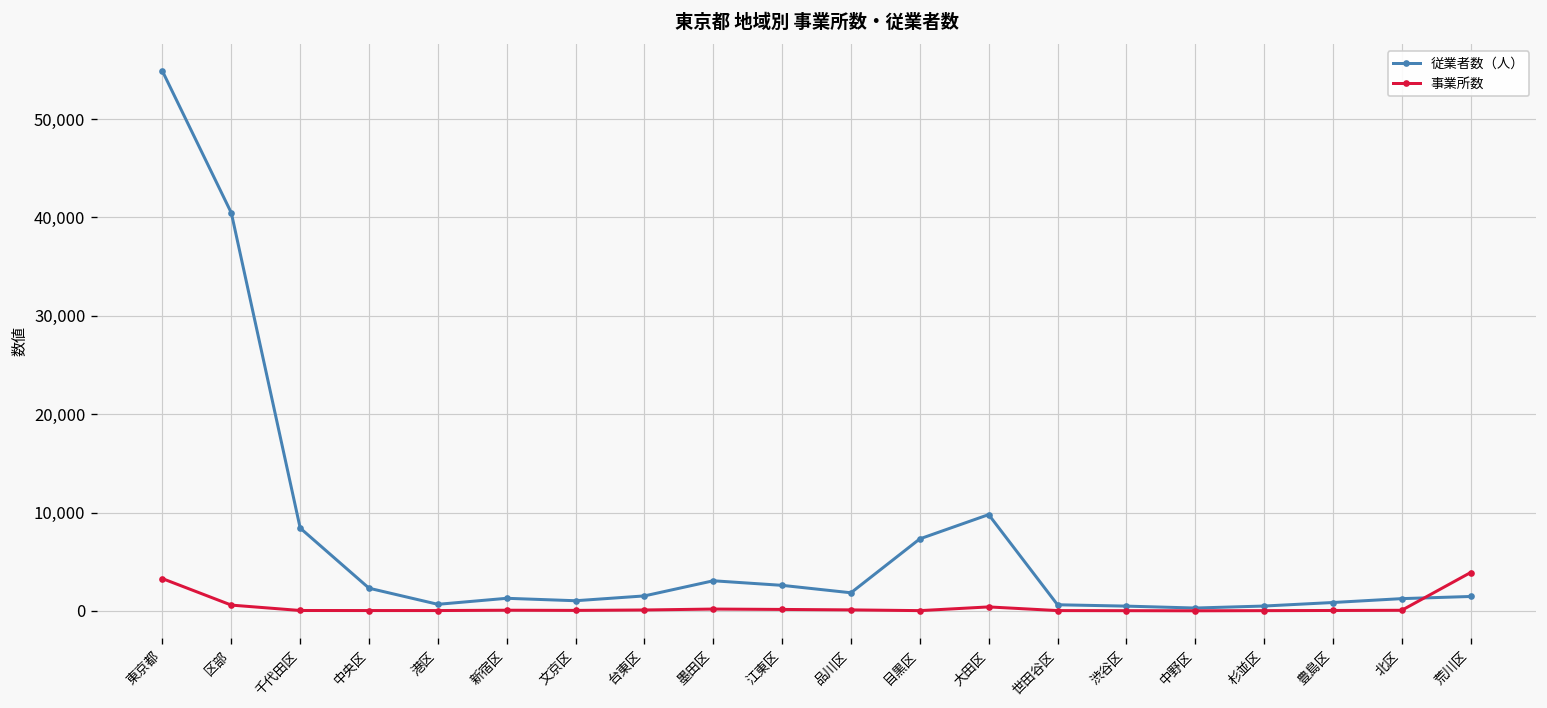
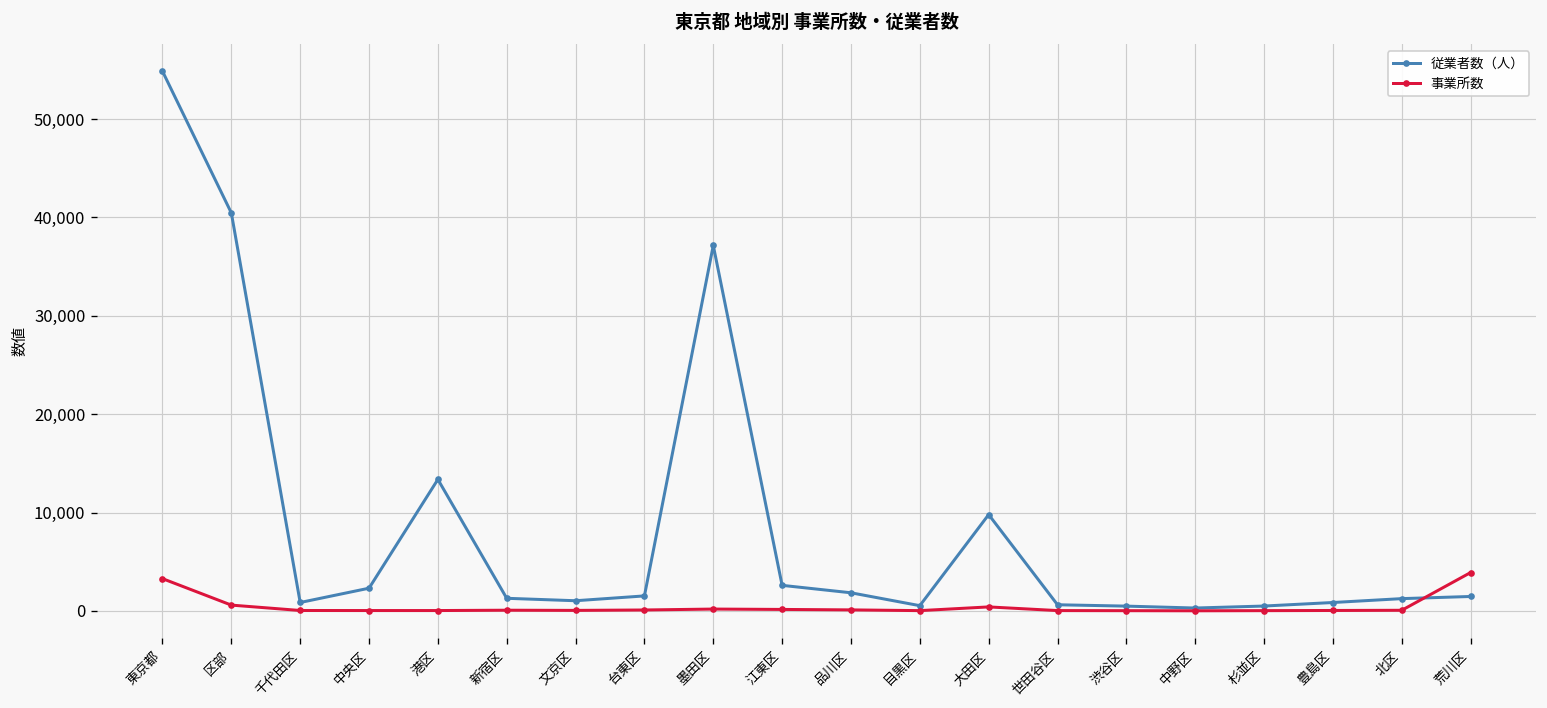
  {
    "従業者数（人）": {
      "東京都": "55,000",
      "区部": "40,000",
-     "千代田区": "8,000",
+     "千代田区": "1,000",
      "中央区": "2,000",
-     "港区": "1,000",
+     "港区": "13,000",
      "新宿区": "1,000",
      "文京区": "1,000",
      "台東区": "2,000",
-     "墨田区": "3,000",
+     "墨田区": "37,000",
      "江東区": "3,000",
      "品川区": "2,000",
-     "目黒区": "7,000",
+     "目黒区": "1,000",
      "大田区": "10,000",
      "世田谷区": "1,000",
      "渋谷区": "0",
      "杉並区": "1,000",
      "豊島区": "1,000",
      "北区": "1,000",
      "荒川区": "1,000"
    },
    "事業所数": {
      "東京都": "3,000",
      "区部": "1,000",
      "千代田区": "0",
      "中央区": "0",
      "港区": "0",
      "新宿区": "0",
      "文京区": "0",
      "台東区": "0",
      "墨田区": "0",
      "江東区": "0",
      "品川区": "0",
      "目黒区": "0",
      "大田区": "0",
      "世田谷区": "0",
      "渋谷区": "0",
      "杉並区": "0",
      "豊島区": "0",
      "北区": "0",
      "荒川区": "4,000"
    }
  }
